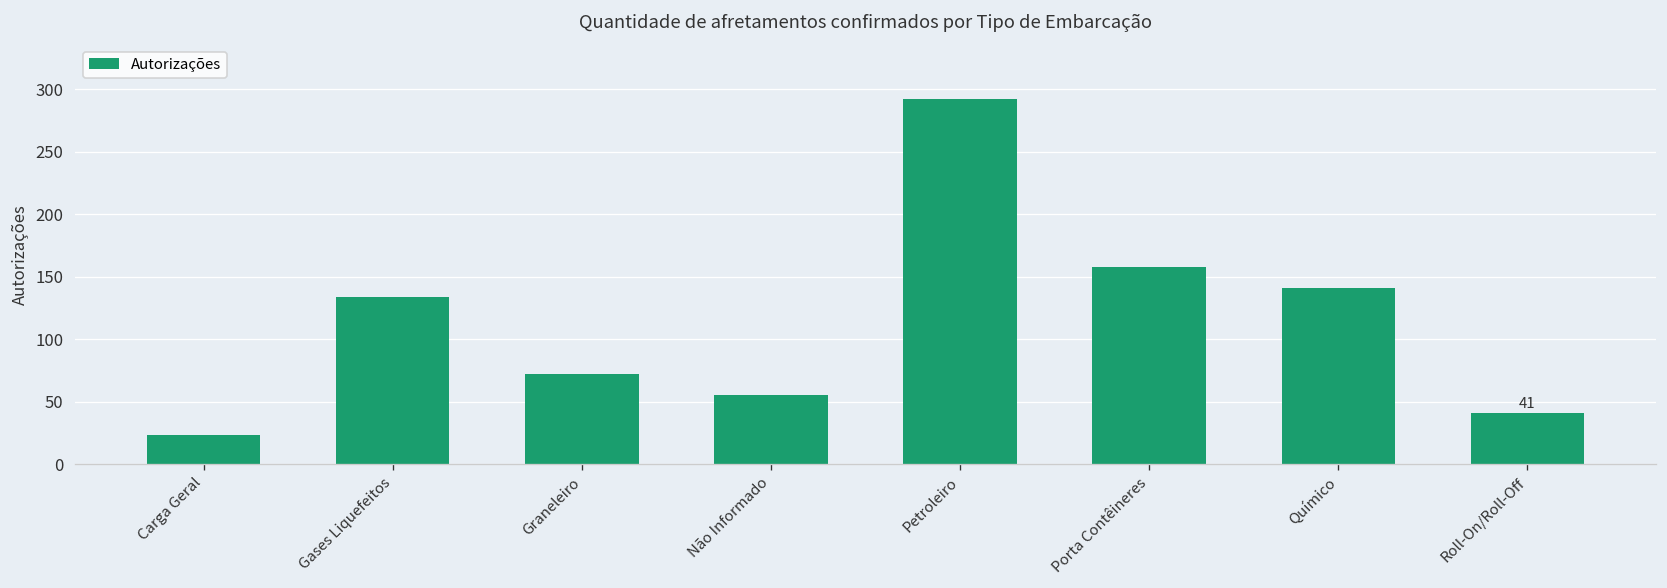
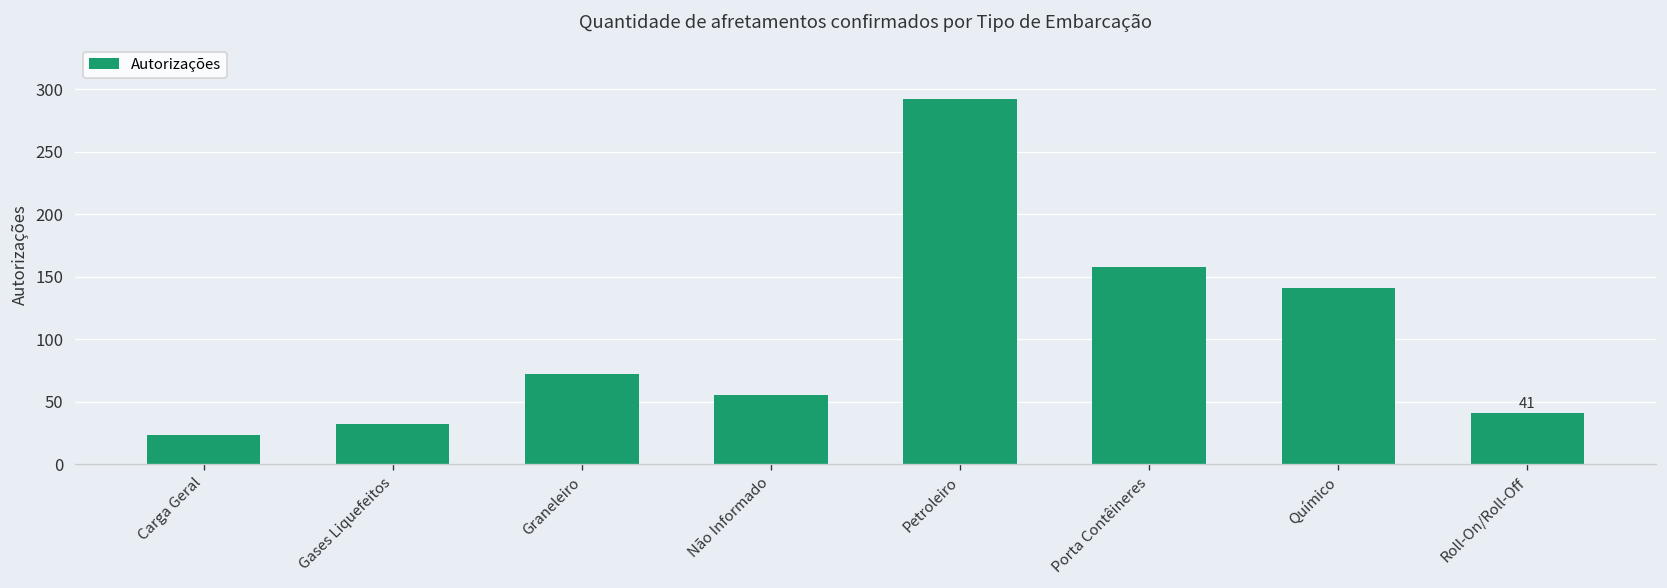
  {
    "Carga Geral": 23,
-   "Gases Liquefeitos": 134,
+   "Gases Liquefeitos": 32,
    "Graneleiro": 72,
    "Não Informado": 55,
    "Petroleiro": 292,
    "Porta Contêineres": 158,
    "Químico": 141
  }
